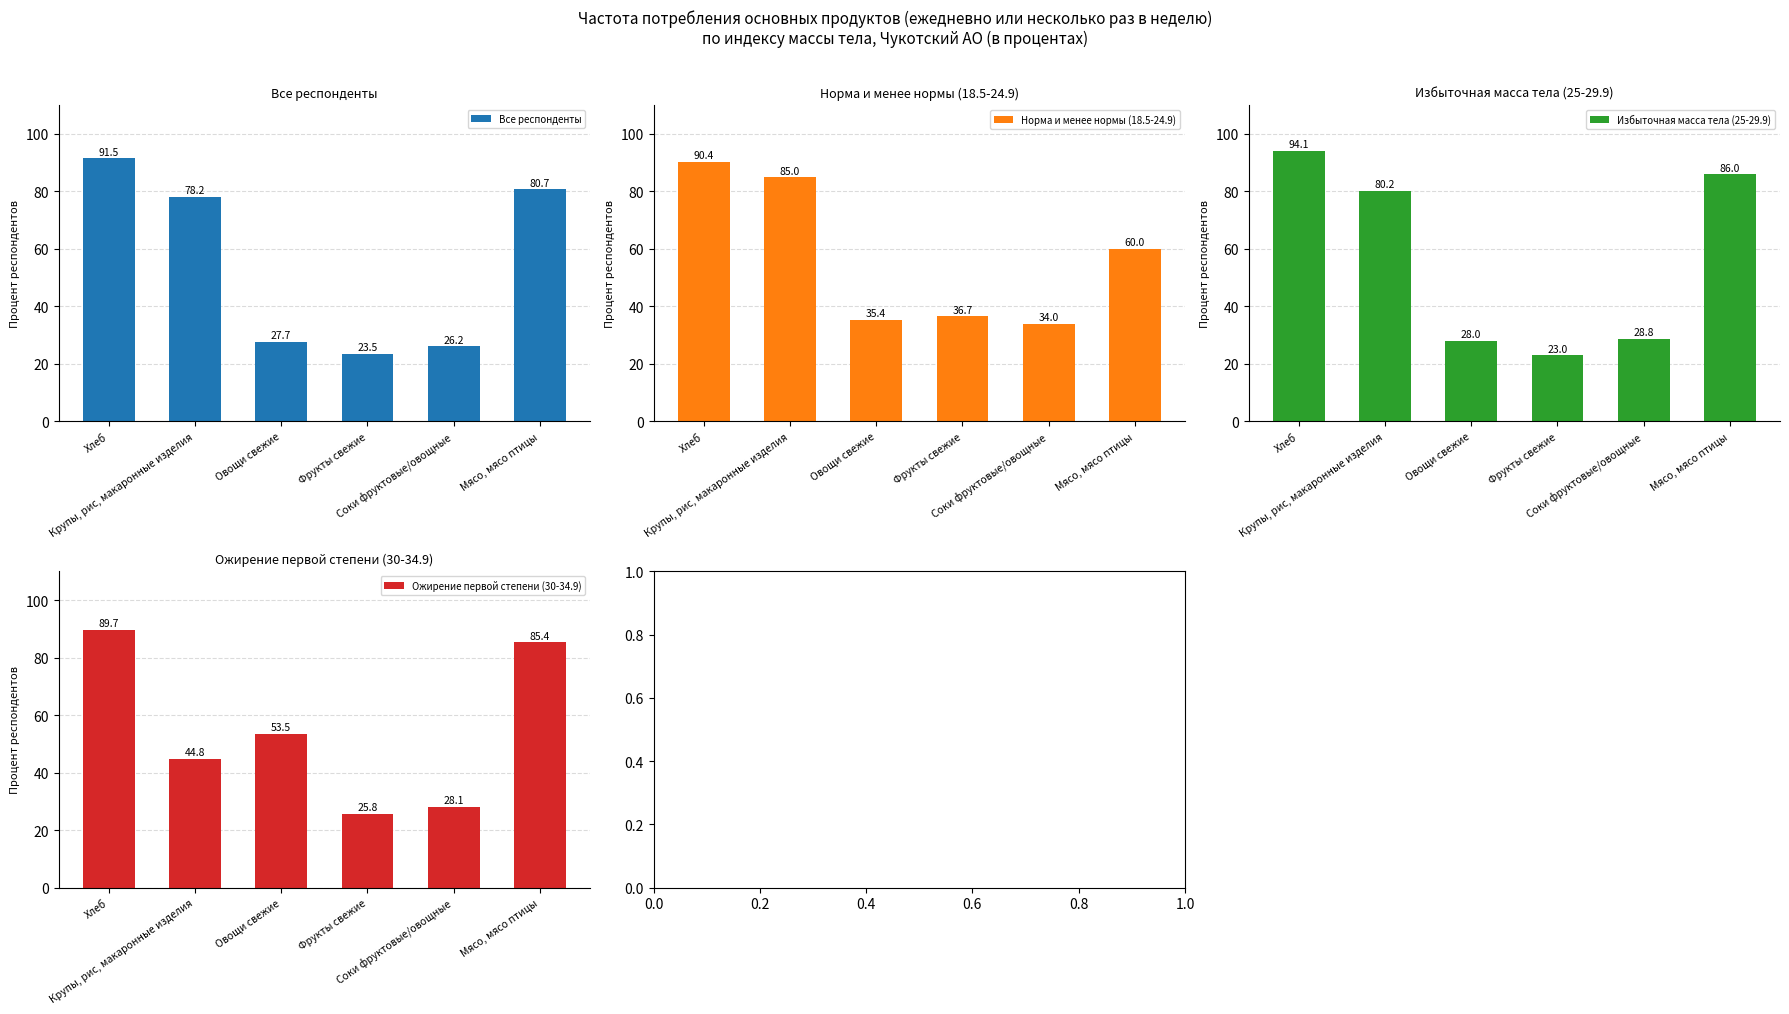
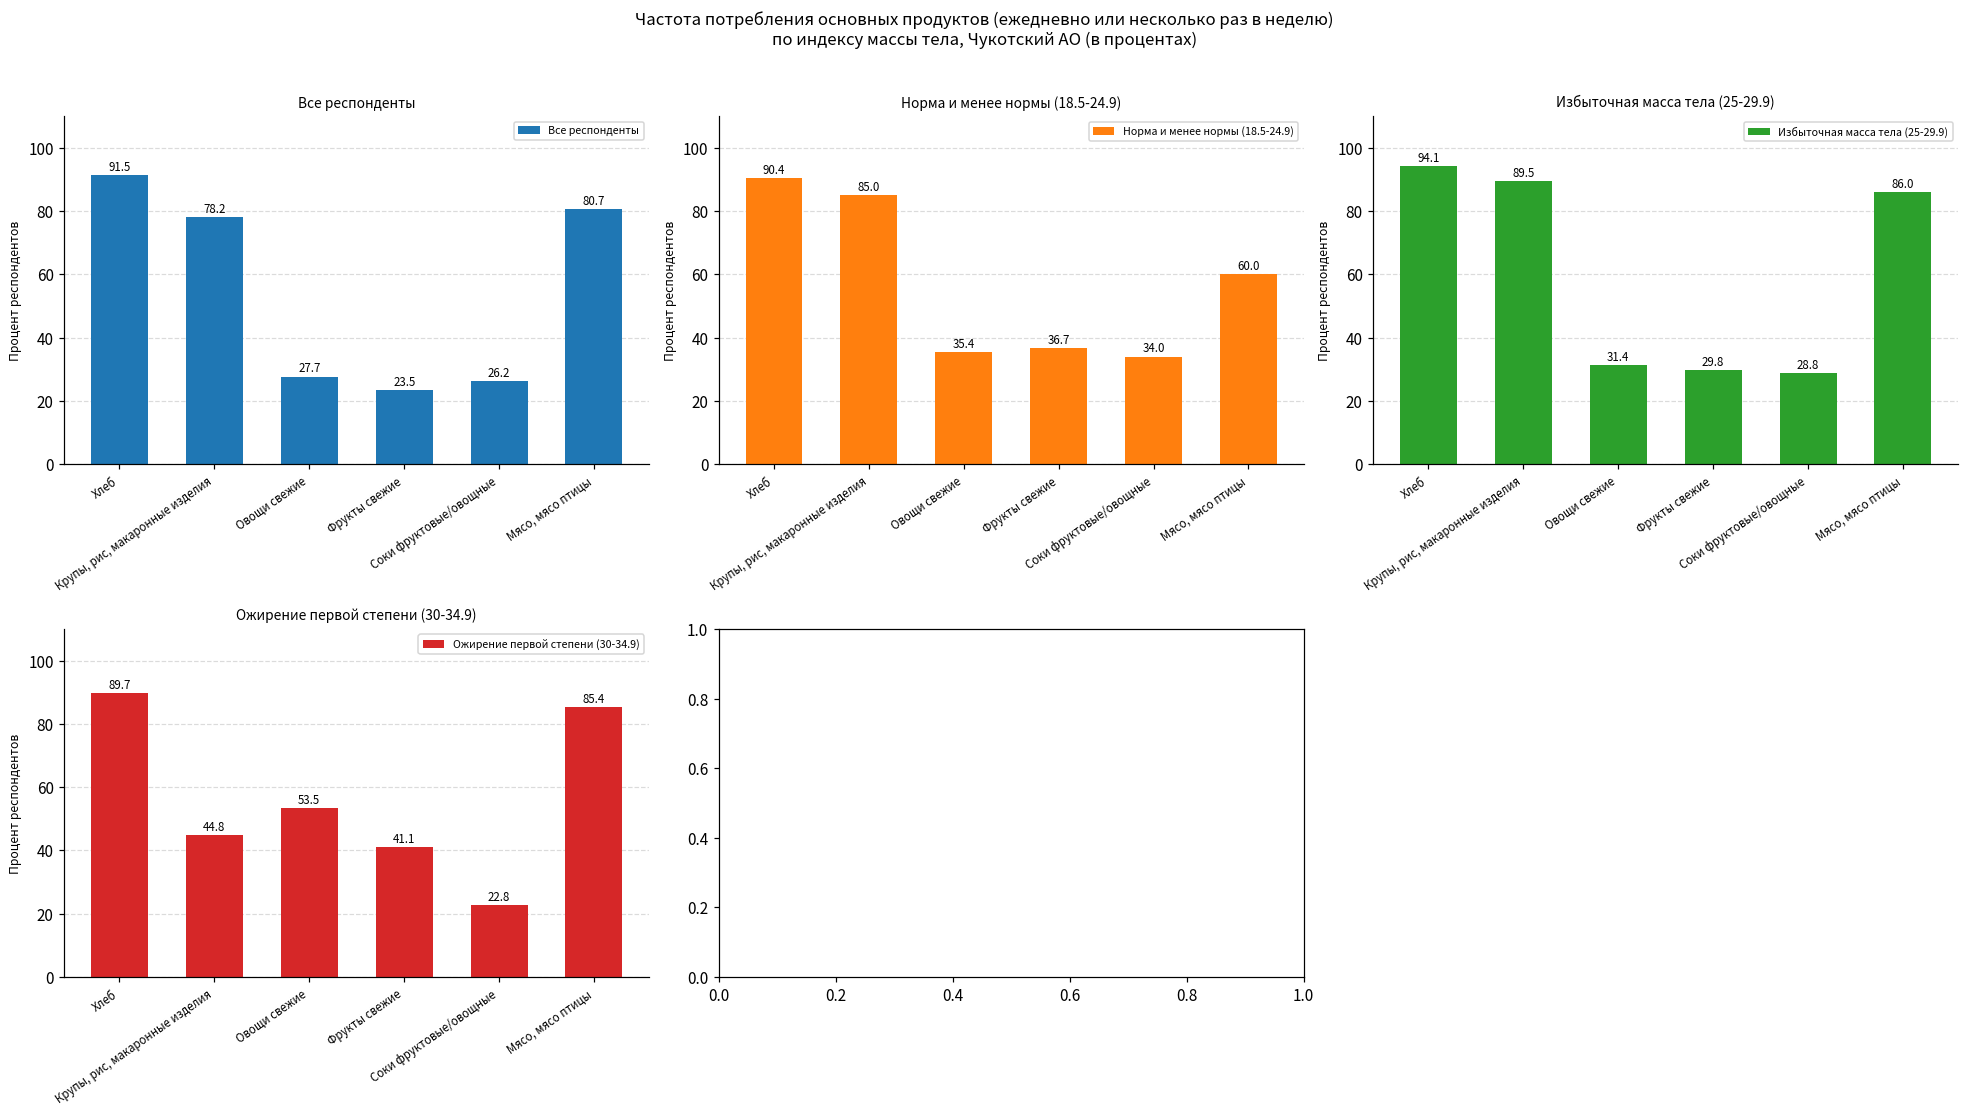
  {
    "Все респонденты": {
      "Хлеб": 91.5,
      "Крупы, рис, макаронные изделия": 78.2,
      "Овощи свежие": 27.7,
      "Фрукты свежие": 23.5,
      "Соки фруктовые/овощные": 26.2,
      "Мясо, мясо птицы": 80.7
    },
    "Норма и менее нормы (18.5-24.9)": {
      "Хлеб": 90.4,
      "Крупы, рис, макаронные изделия": 85.0,
      "Овощи свежие": 35.4,
      "Фрукты свежие": 36.7,
      "Соки фруктовые/овощные": 34.0,
      "Мясо, мясо птицы": 60.0
    },
    "Избыточная масса тела (25-29.9)": {
      "Хлеб": 94.1,
-     "Крупы, рис, макаронные изделия": 80.2,
-     "Овощи свежие": 28.0,
-     "Фрукты свежие": 23.0,
+     "Крупы, рис, макаронные изделия": 89.5,
+     "Овощи свежие": 31.4,
+     "Фрукты свежие": 29.8,
      "Соки фруктовые/овощные": 28.8,
      "Мясо, мясо птицы": 86.0
    },
    "Ожирение первой степени (30-34.9)": {
      "Хлеб": 89.7,
      "Крупы, рис, макаронные изделия": 44.8,
      "Овощи свежие": 53.5,
-     "Фрукты свежие": 25.8,
-     "Соки фруктовые/овощные": 28.1,
+     "Фрукты свежие": 41.1,
+     "Соки фруктовые/овощные": 22.8,
      "Мясо, мясо птицы": 85.4
    }
  }
